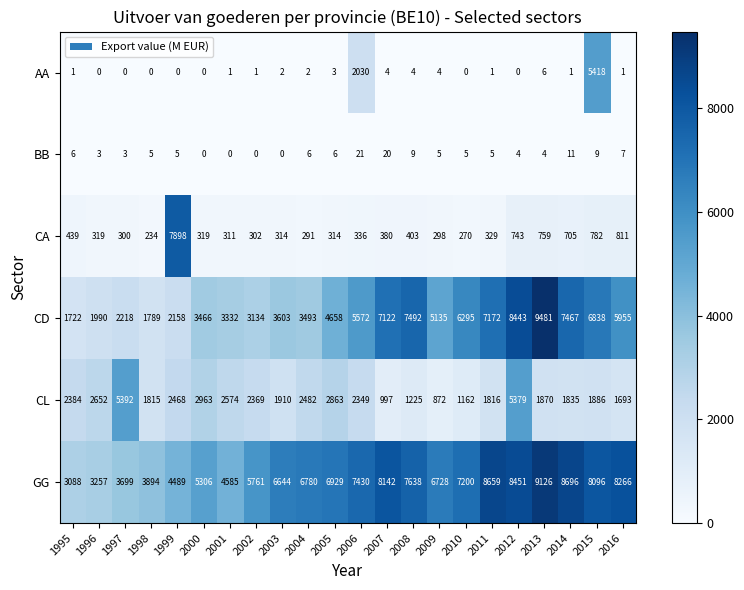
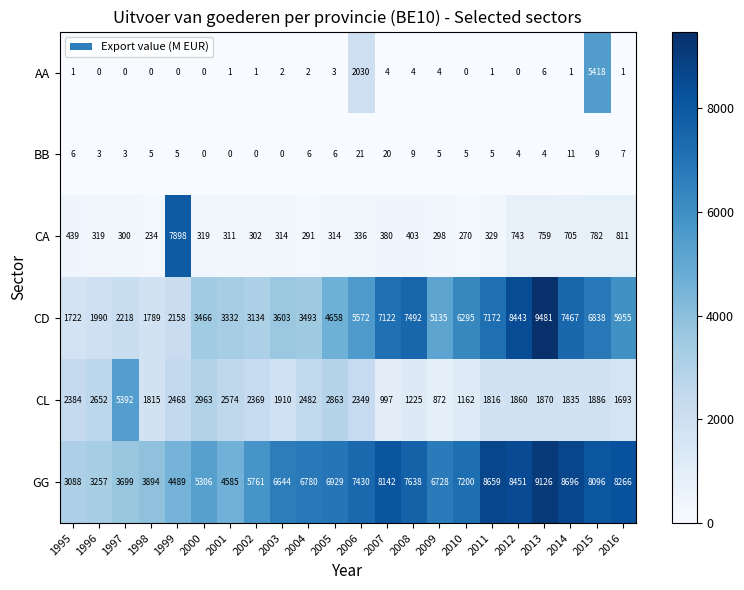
  {
    "AA": {
      "1995": 1,
      "1996": 0,
      "1997": 0,
      "1998": 0,
      "1999": 0,
      "2000": 0,
      "2001": 1,
      "2002": 1,
      "2003": 2,
      "2004": 2,
      "2005": 3,
      "2006": 2030,
      "2007": 4,
      "2008": 4,
      "2009": 4,
      "2010": 0,
      "2011": 1,
      "2012": 0,
      "2013": 6,
      "2014": 1,
      "2015": 5418,
      "2016": 1
    },
    "BB": {
      "1995": 6,
      "1996": 3,
      "1997": 3,
      "1998": 5,
      "1999": 5,
      "2000": 0,
      "2001": 0,
      "2002": 0,
      "2003": 0,
      "2004": 6,
      "2005": 6,
      "2006": 21,
      "2007": 20,
      "2008": 9,
      "2009": 5,
      "2010": 5,
      "2011": 5,
      "2012": 4,
      "2013": 4,
      "2014": 11,
      "2015": 9,
      "2016": 7
    },
    "CA": {
      "1995": 439,
      "1996": 319,
      "1997": 300,
      "1998": 234,
      "1999": 7898,
      "2000": 319,
      "2001": 311,
      "2002": 302,
      "2003": 314,
      "2004": 291,
      "2005": 314,
      "2006": 336,
      "2007": 380,
      "2008": 403,
      "2009": 298,
      "2010": 270,
      "2011": 329,
      "2012": 743,
      "2013": 759,
      "2014": 705,
      "2015": 782,
      "2016": 811
    },
    "CD": {
      "1995": 1722,
      "1996": 1990,
      "1997": 2218,
      "1998": 1789,
      "1999": 2158,
      "2000": 3466,
      "2001": 3332,
      "2002": 3134,
      "2003": 3603,
      "2004": 3493,
      "2005": 4658,
      "2006": 5572,
      "2007": 7122,
      "2008": 7492,
      "2009": 5135,
      "2010": 6295,
      "2011": 7172,
      "2012": 8443,
      "2013": 9481,
      "2014": 7467,
      "2015": 6838,
      "2016": 5955
    },
    "CL": {
      "1995": 2384,
      "1996": 2652,
      "1997": 5392,
      "1998": 1815,
      "1999": 2468,
      "2000": 2963,
      "2001": 2574,
      "2002": 2369,
      "2003": 1910,
      "2004": 2482,
      "2005": 2863,
      "2006": 2349,
      "2007": 997,
      "2008": 1225,
      "2009": 872,
      "2010": 1162,
      "2011": 1816,
-     "2012": 5379,
+     "2012": 1860,
      "2013": 1870,
      "2014": 1835,
      "2015": 1886,
      "2016": 1693
    },
    "GG": {
      "1995": 3088,
      "1996": 3257,
      "1997": 3699,
      "1998": 3894,
      "1999": 4489,
      "2000": 5306,
      "2001": 4585,
      "2002": 5761,
      "2003": 6644,
      "2004": 6780,
      "2005": 6929,
      "2006": 7430,
      "2007": 8142,
      "2008": 7638,
      "2009": 6728,
      "2010": 7200,
      "2011": 8659,
      "2012": 8451,
      "2013": 9126,
      "2014": 8696,
      "2015": 8096,
      "2016": 8266
    }
  }
